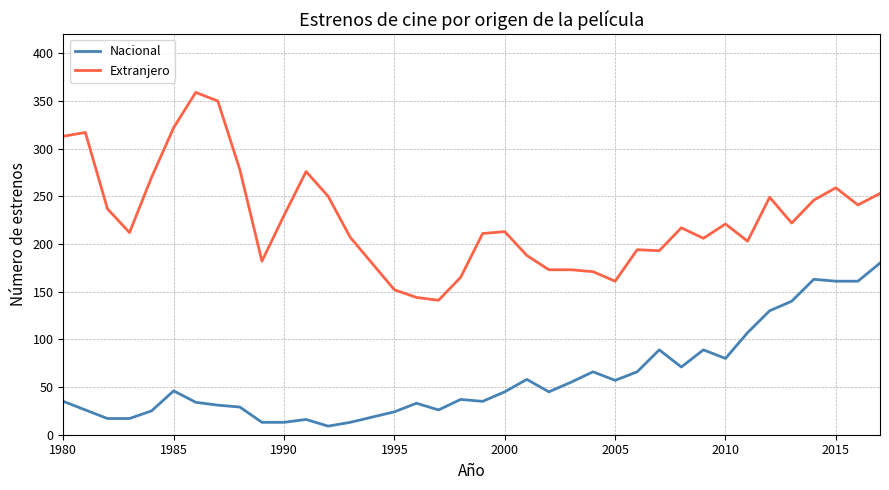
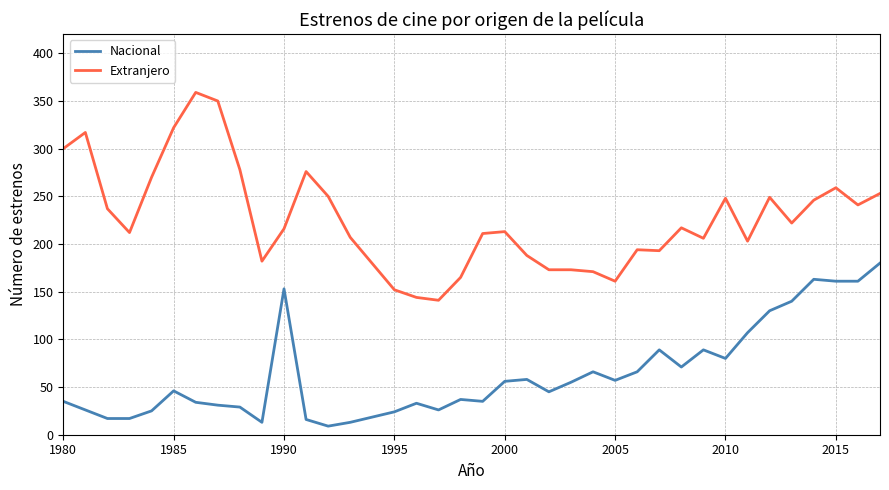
  {
    "Nacional": {
      "1980": 40,
      "1985": 50,
-     "1990": 10,
+     "1990": 150,
      "1995": 20,
-     "2000": 50,
+     "2000": 60,
      "2005": 60,
      "2010": 80,
      "2015": 160
    },
    "Extranjero": {
-     "1980": 310,
+     "1980": 300,
      "1985": 320,
-     "1990": 230,
+     "1990": 220,
      "1995": 150,
      "2000": 210,
      "2005": 160,
-     "2010": 220,
+     "2010": 250,
      "2015": 260
    }
  }
